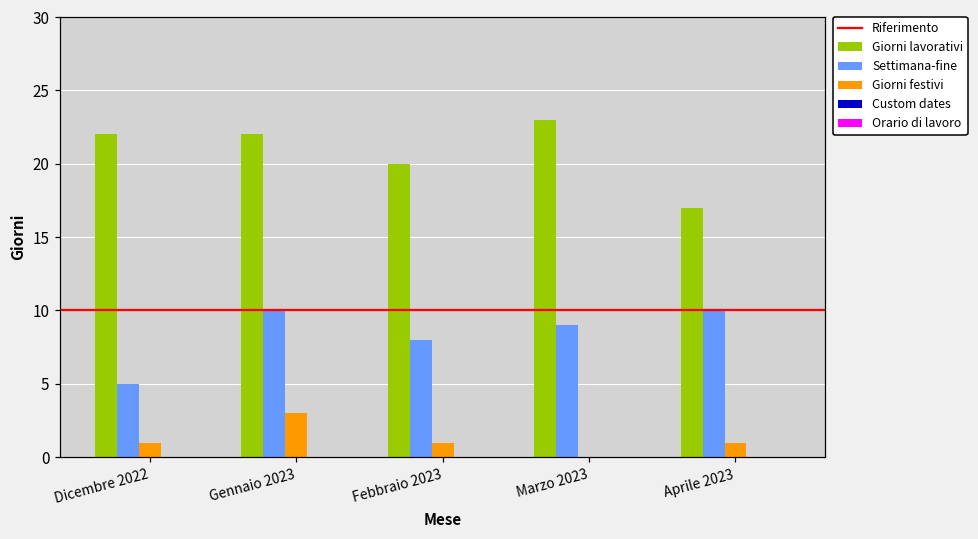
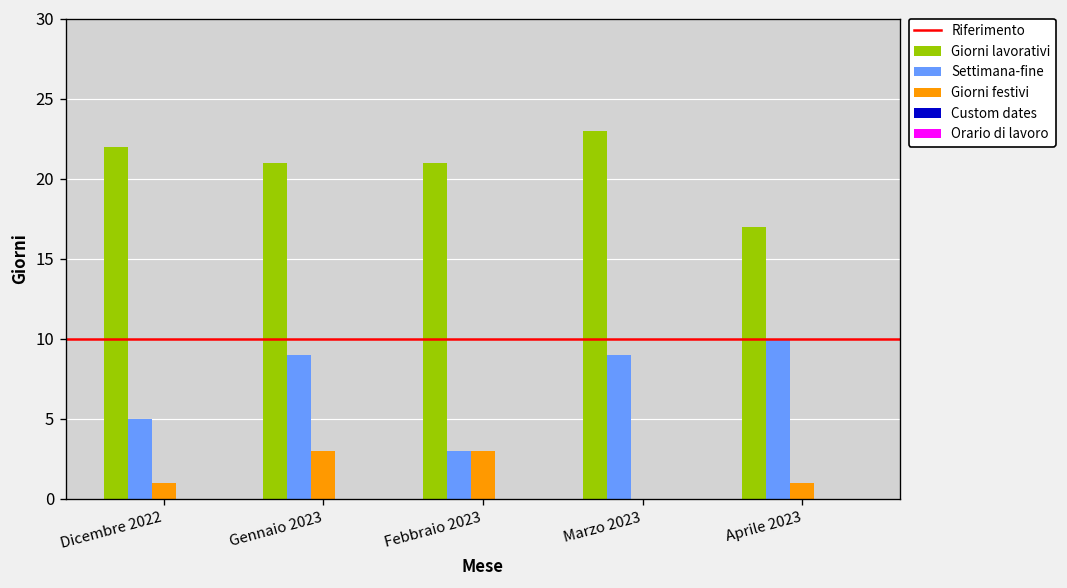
  {
    "Giorni lavorativi": {
      "Dicembre 2022": 22,
-     "Gennaio 2023": 22,
-     "Febbraio 2023": 20,
+     "Gennaio 2023": 21,
+     "Febbraio 2023": 21,
      "Marzo 2023": 23,
      "Aprile 2023": 17
    },
    "Settimana-fine": {
      "Dicembre 2022": 5,
-     "Gennaio 2023": 10,
-     "Febbraio 2023": 8,
+     "Gennaio 2023": 9,
+     "Febbraio 2023": 3,
      "Marzo 2023": 9,
      "Aprile 2023": 10
    },
    "Giorni festivi": {
      "Dicembre 2022": 1,
      "Gennaio 2023": 3,
-     "Febbraio 2023": 1,
+     "Febbraio 2023": 3,
      "Marzo 2023": 0,
      "Aprile 2023": 1
    },
    "Custom dates": {
      "Dicembre 2022": 0,
      "Gennaio 2023": 0,
      "Febbraio 2023": 0,
      "Marzo 2023": 0,
      "Aprile 2023": 0
    },
    "Orario di lavoro": {
      "Dicembre 2022": 0,
      "Gennaio 2023": 0,
      "Febbraio 2023": 0,
      "Marzo 2023": 0,
      "Aprile 2023": 0
    }
  }
